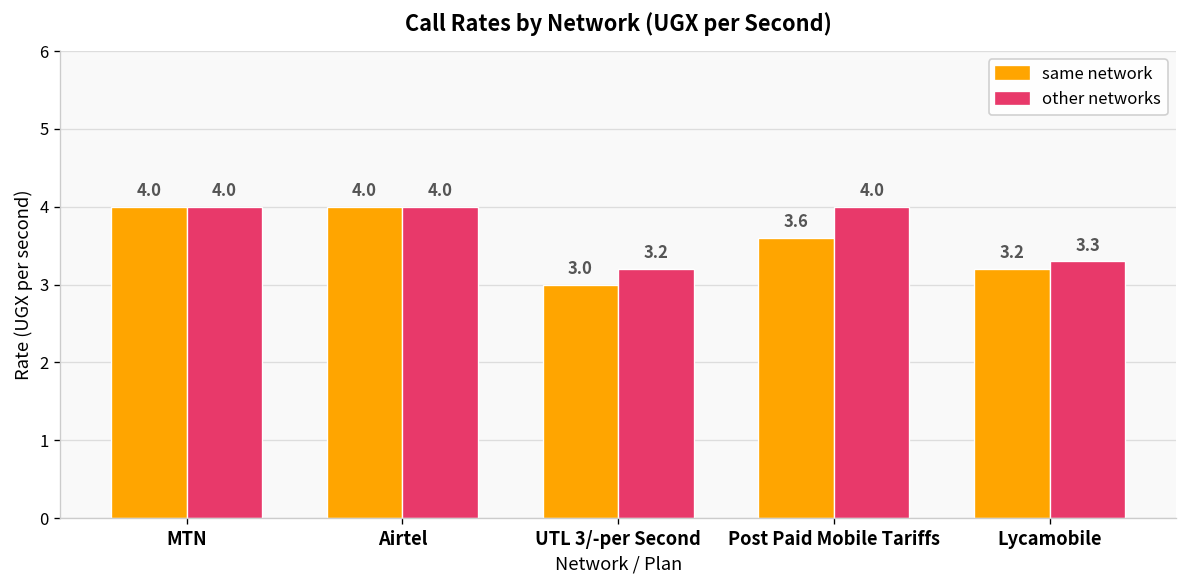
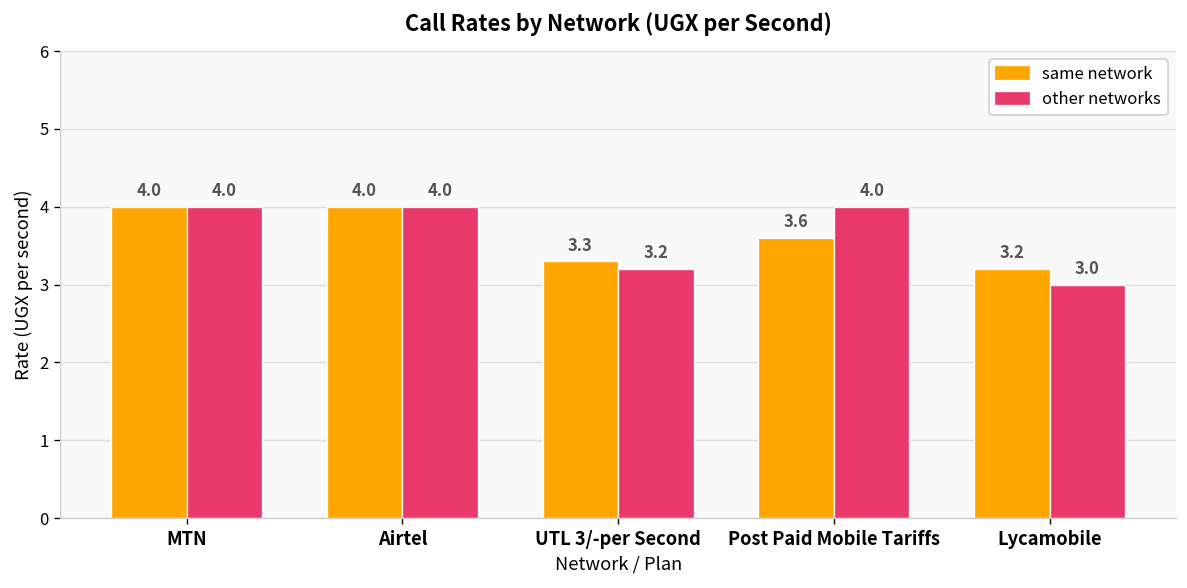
  {
    "same network": {
      "MTN": 4.0,
      "Airtel": 4.0,
-     "UTL 3/-per Second": 3.0,
+     "UTL 3/-per Second": 3.3,
      "Post Paid Mobile Tariffs": 3.6,
      "Lycamobile": 3.2
    },
    "other networks": {
      "MTN": 4.0,
      "Airtel": 4.0,
      "UTL 3/-per Second": 3.2,
      "Post Paid Mobile Tariffs": 4.0,
-     "Lycamobile": 3.3
+     "Lycamobile": 3.0
    }
  }
